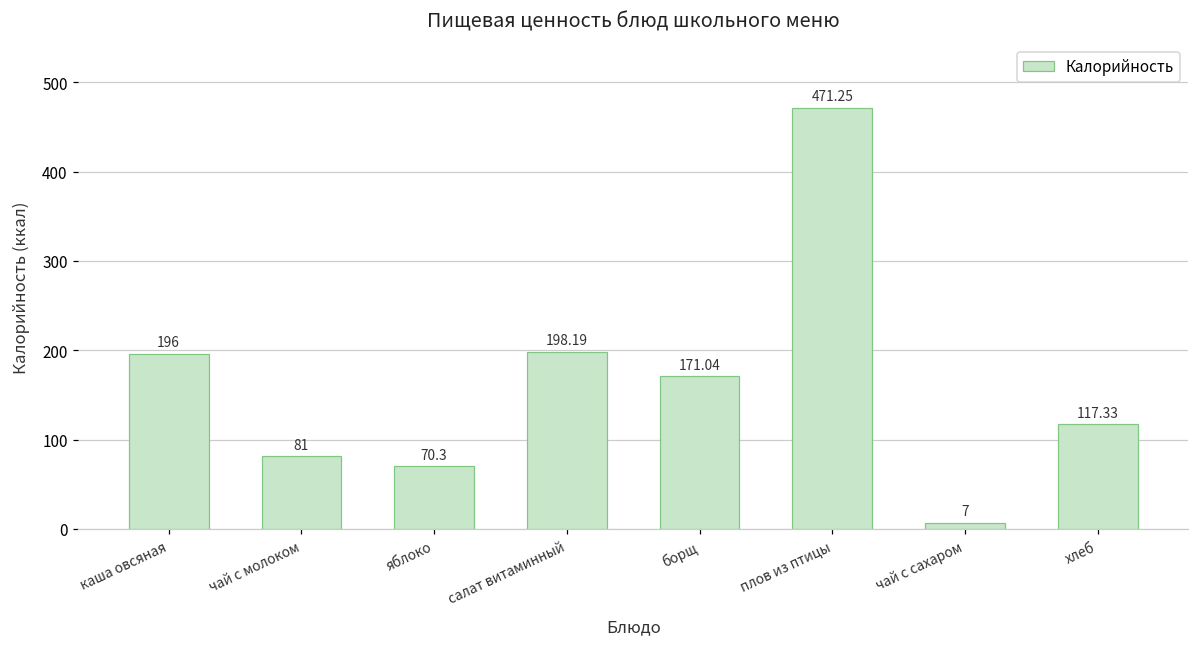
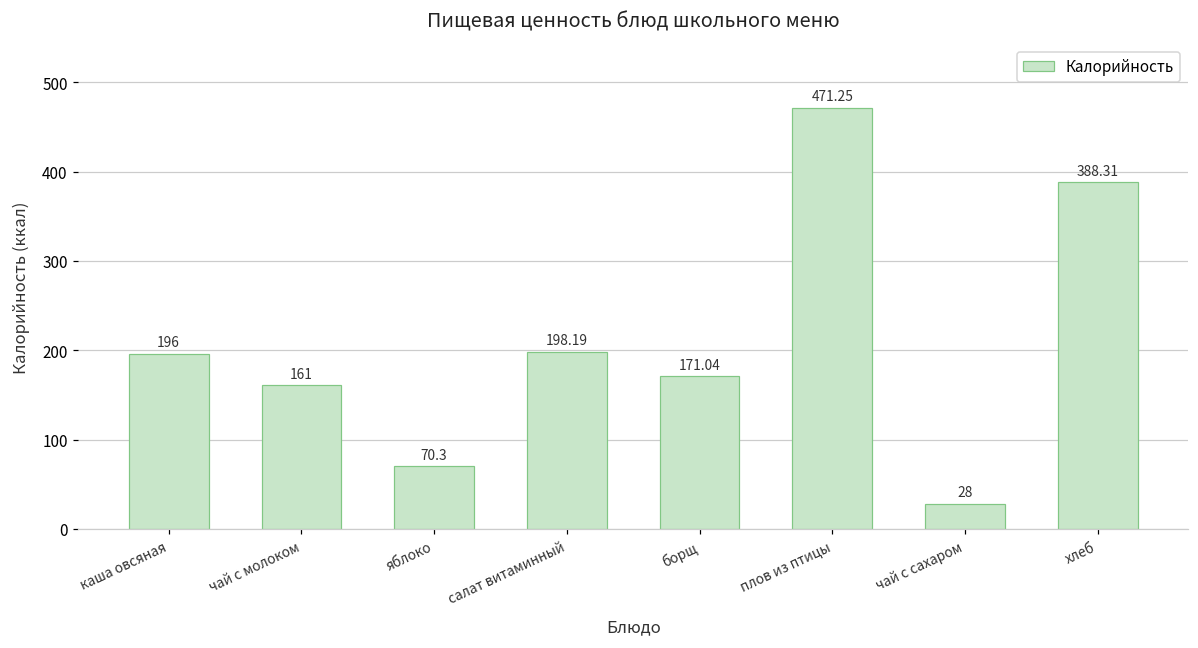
  {
    "каша овсяная": 196,
-   "чай с молоком": 81,
+   "чай с молоком": 161,
    "яблоко": 70.3,
    "салат витаминный": 198.19,
    "борщ": 171.04,
    "плов из птицы": 471.25,
-   "чай с сахаром": 7,
-   "хлеб": 117.33
+   "чай с сахаром": 28,
+   "хлеб": 388.31
  }
